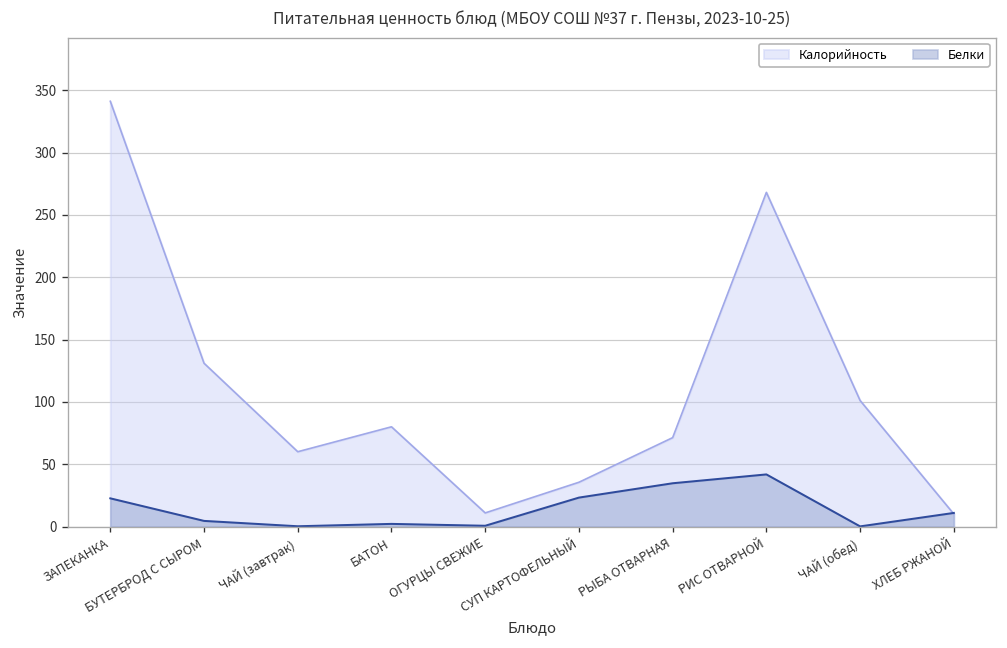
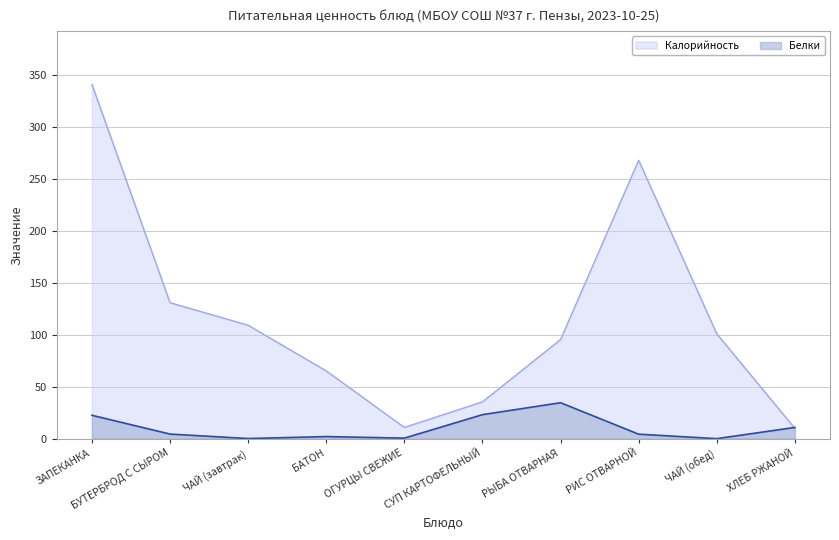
  {
    "Калорийность": {
      "ЗАПЕКАНКА": 341,
      "БУТЕРБРОД С СЫРОМ": 131,
-     "ЧАЙ (завтрак)": 60,
-     "БАТОН": 80,
+     "ЧАЙ (завтрак)": 109,
+     "БАТОН": 65,
      "ОГУРЦЫ СВЕЖИЕ": 11,
      "СУП КАРТОФЕЛЬНЫЙ": 36,
-     "РЫБА ОТВАРНАЯ": 71,
+     "РЫБА ОТВАРНАЯ": 96,
      "РИС ОТВАРНОЙ": 268,
      "ЧАЙ (обед)": 101
    },
    "Белки": {
      "ЗАПЕКАНКА": 23,
      "БУТЕРБРОД С СЫРОМ": 5,
      "ЧАЙ (завтрак)": 0,
      "БАТОН": 2,
      "ОГУРЦЫ СВЕЖИЕ": 1,
      "СУП КАРТОФЕЛЬНЫЙ": 23,
      "РЫБА ОТВАРНАЯ": 35,
-     "РИС ОТВАРНОЙ": 42,
+     "РИС ОТВАРНОЙ": 4,
      "ЧАЙ (обед)": 0
    }
  }
